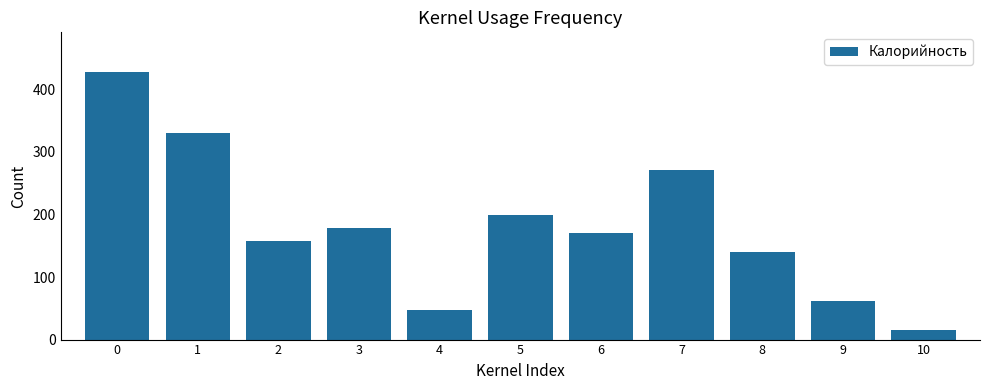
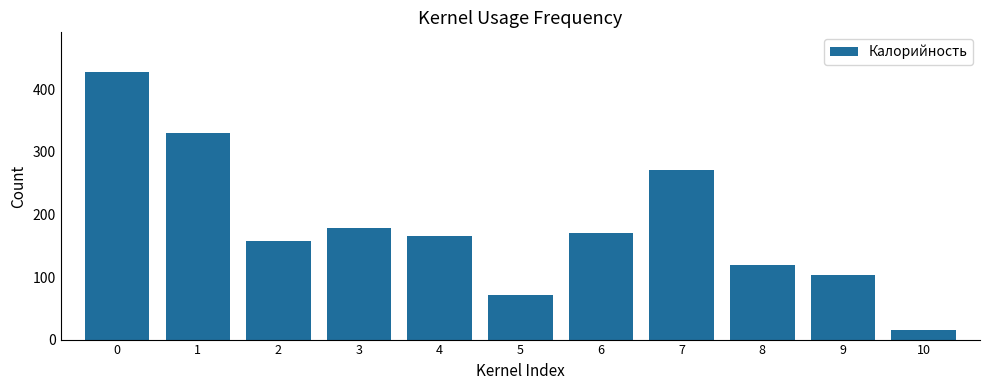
  {
    "0": 430,
    "1": 330,
    "2": 160,
    "3": 180,
-   "4": 50,
-   "5": 200,
+   "4": 170,
+   "5": 70,
    "6": 170,
    "7": 270,
-   "8": 140,
-   "9": 60,
+   "8": 120,
+   "9": 100,
    "10": 10
  }
